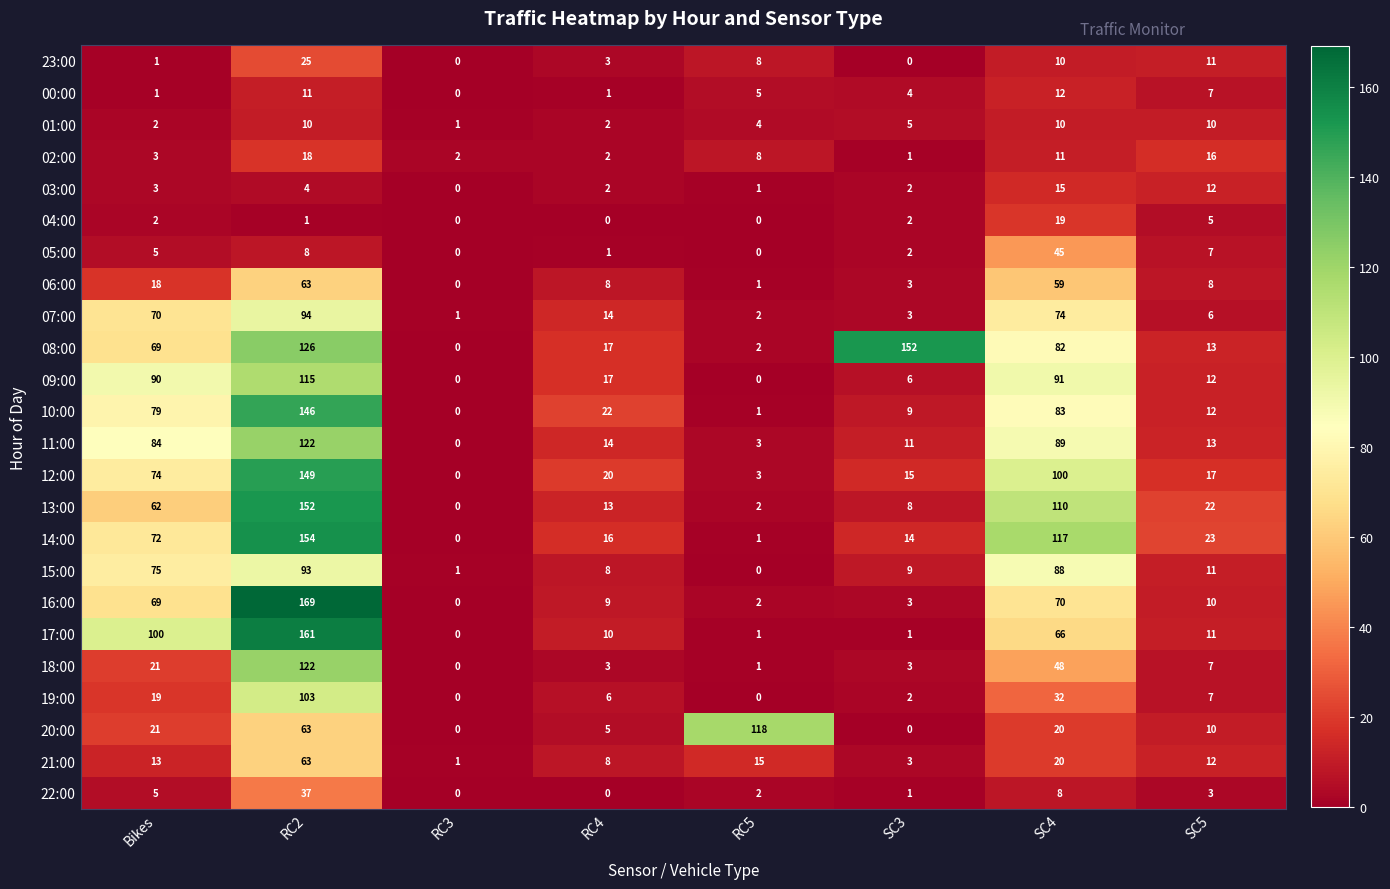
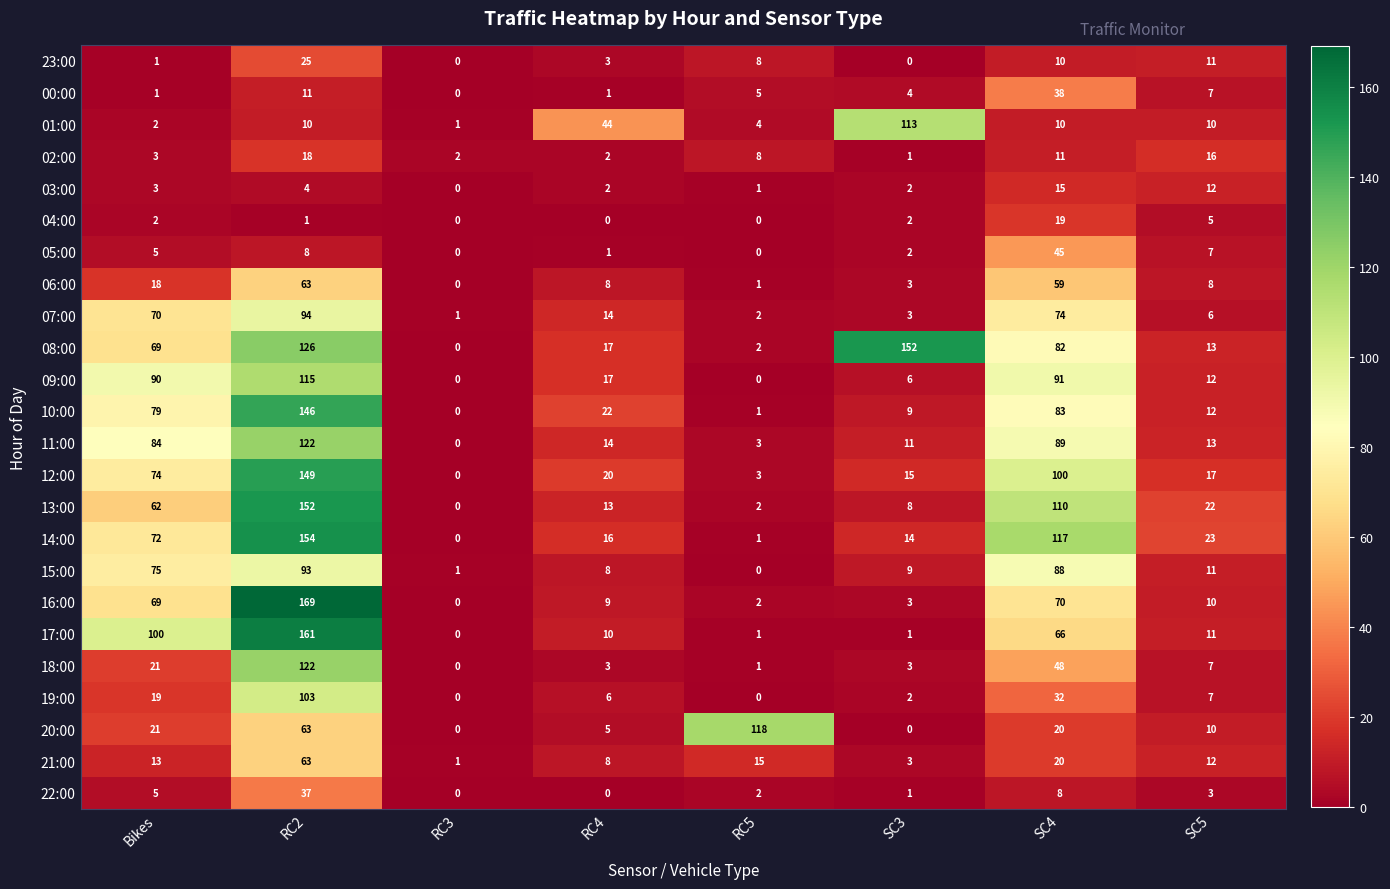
  {
    "23:00": {
      "Bikes": 1,
      "RC2": 25,
      "RC3": 0,
      "RC4": 3,
      "RC5": 8,
      "SC3": 0,
      "SC4": 10,
      "SC5": 11
    },
    "00:00": {
      "Bikes": 1,
      "RC2": 11,
      "RC3": 0,
      "RC4": 1,
      "RC5": 5,
      "SC3": 4,
-     "SC4": 12,
+     "SC4": 38,
      "SC5": 7
    },
    "01:00": {
      "Bikes": 2,
      "RC2": 10,
      "RC3": 1,
-     "RC4": 2,
+     "RC4": 44,
      "RC5": 4,
-     "SC3": 5,
+     "SC3": 113,
      "SC4": 10,
      "SC5": 10
    },
    "02:00": {
      "Bikes": 3,
      "RC2": 18,
      "RC3": 2,
      "RC4": 2,
      "RC5": 8,
      "SC3": 1,
      "SC4": 11,
      "SC5": 16
    },
    "03:00": {
      "Bikes": 3,
      "RC2": 4,
      "RC3": 0,
      "RC4": 2,
      "RC5": 1,
      "SC3": 2,
      "SC4": 15,
      "SC5": 12
    },
    "04:00": {
      "Bikes": 2,
      "RC2": 1,
      "RC3": 0,
      "RC4": 0,
      "RC5": 0,
      "SC3": 2,
      "SC4": 19,
      "SC5": 5
    },
    "05:00": {
      "Bikes": 5,
      "RC2": 8,
      "RC3": 0,
      "RC4": 1,
      "RC5": 0,
      "SC3": 2,
      "SC4": 45,
      "SC5": 7
    },
    "06:00": {
      "Bikes": 18,
      "RC2": 63,
      "RC3": 0,
      "RC4": 8,
      "RC5": 1,
      "SC3": 3,
      "SC4": 59,
      "SC5": 8
    },
    "07:00": {
      "Bikes": 70,
      "RC2": 94,
      "RC3": 1,
      "RC4": 14,
      "RC5": 2,
      "SC3": 3,
      "SC4": 74,
      "SC5": 6
    },
    "08:00": {
      "Bikes": 69,
      "RC2": 126,
      "RC3": 0,
      "RC4": 17,
      "RC5": 2,
      "SC3": 152,
      "SC4": 82,
      "SC5": 13
    },
    "09:00": {
      "Bikes": 90,
      "RC2": 115,
      "RC3": 0,
      "RC4": 17,
      "RC5": 0,
      "SC3": 6,
      "SC4": 91,
      "SC5": 12
    },
    "10:00": {
      "Bikes": 79,
      "RC2": 146,
      "RC3": 0,
      "RC4": 22,
      "RC5": 1,
      "SC3": 9,
      "SC4": 83,
      "SC5": 12
    },
    "11:00": {
      "Bikes": 84,
      "RC2": 122,
      "RC3": 0,
      "RC4": 14,
      "RC5": 3,
      "SC3": 11,
      "SC4": 89,
      "SC5": 13
    },
    "12:00": {
      "Bikes": 74,
      "RC2": 149,
      "RC3": 0,
      "RC4": 20,
      "RC5": 3,
      "SC3": 15,
      "SC4": 100,
      "SC5": 17
    },
    "13:00": {
      "Bikes": 62,
      "RC2": 152,
      "RC3": 0,
      "RC4": 13,
      "RC5": 2,
      "SC3": 8,
      "SC4": 110,
      "SC5": 22
    },
    "14:00": {
      "Bikes": 72,
      "RC2": 154,
      "RC3": 0,
      "RC4": 16,
      "RC5": 1,
      "SC3": 14,
      "SC4": 117,
      "SC5": 23
    },
    "15:00": {
      "Bikes": 75,
      "RC2": 93,
      "RC3": 1,
      "RC4": 8,
      "RC5": 0,
      "SC3": 9,
      "SC4": 88,
      "SC5": 11
    },
    "16:00": {
      "Bikes": 69,
      "RC2": 169,
      "RC3": 0,
      "RC4": 9,
      "RC5": 2,
      "SC3": 3,
      "SC4": 70,
      "SC5": 10
    },
    "17:00": {
      "Bikes": 100,
      "RC2": 161,
      "RC3": 0,
      "RC4": 10,
      "RC5": 1,
      "SC3": 1,
      "SC4": 66,
      "SC5": 11
    },
    "18:00": {
      "Bikes": 21,
      "RC2": 122,
      "RC3": 0,
      "RC4": 3,
      "RC5": 1,
      "SC3": 3,
      "SC4": 48,
      "SC5": 7
    },
    "19:00": {
      "Bikes": 19,
      "RC2": 103,
      "RC3": 0,
      "RC4": 6,
      "RC5": 0,
      "SC3": 2,
      "SC4": 32,
      "SC5": 7
    },
    "20:00": {
      "Bikes": 21,
      "RC2": 63,
      "RC3": 0,
      "RC4": 5,
      "RC5": 118,
      "SC3": 0,
      "SC4": 20,
      "SC5": 10
    },
    "21:00": {
      "Bikes": 13,
      "RC2": 63,
      "RC3": 1,
      "RC4": 8,
      "RC5": 15,
      "SC3": 3,
      "SC4": 20,
      "SC5": 12
    },
    "22:00": {
      "Bikes": 5,
      "RC2": 37,
      "RC3": 0,
      "RC4": 0,
      "RC5": 2,
      "SC3": 1,
      "SC4": 8,
      "SC5": 3
    }
  }
